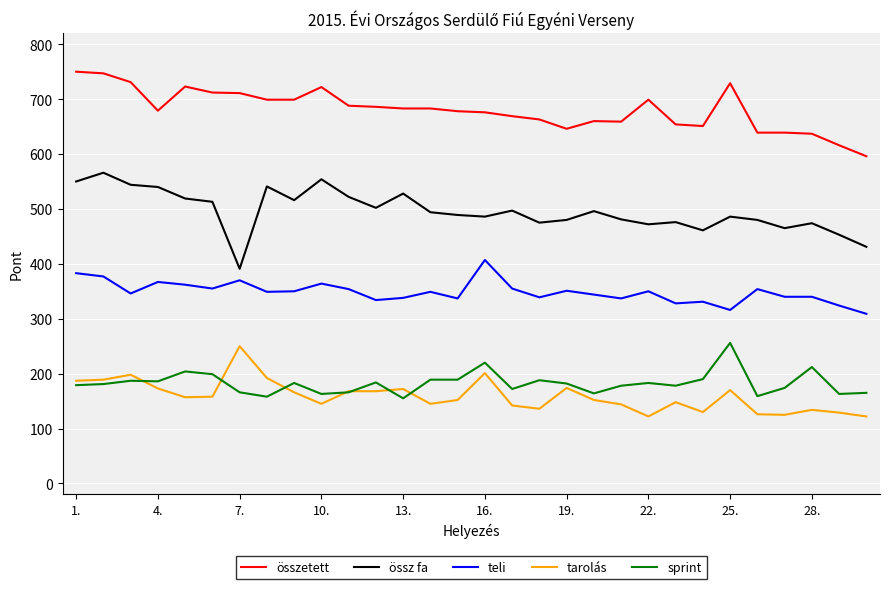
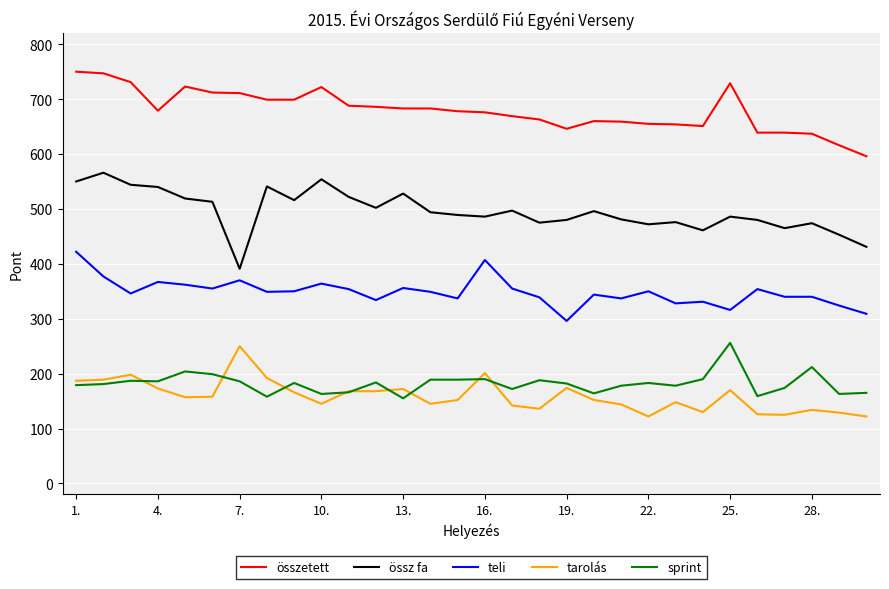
  {
    "összetett": {
      "1.": 750,
      "4.": 680,
      "7.": 710,
      "10.": 720,
      "13.": 680,
      "16.": 680,
      "19.": 650,
-     "22.": 700,
+     "22.": 660,
      "25.": 730,
      "28.": 640
    },
    "össz fa": {
      "1.": 550,
      "4.": 540,
      "7.": 390,
      "10.": 550,
      "13.": 530,
      "16.": 490,
      "19.": 480,
      "22.": 470,
      "25.": 490,
      "28.": 470
    },
    "teli": {
-     "1.": 380,
+     "1.": 420,
      "4.": 370,
      "7.": 370,
      "10.": 360,
-     "13.": 340,
+     "13.": 360,
      "16.": 410,
-     "19.": 350,
+     "19.": 300,
      "22.": 350,
      "25.": 320,
      "28.": 340
    },
    "tarolás": {
      "1.": 190,
      "4.": 170,
      "7.": 250,
      "10.": 150,
      "13.": 170,
      "16.": 200,
      "19.": 170,
      "22.": 120,
      "25.": 170,
      "28.": 130
    },
    "sprint": {
      "1.": 180,
      "4.": 190,
-     "7.": 170,
+     "7.": 190,
      "10.": 160,
      "13.": 160,
-     "16.": 220,
+     "16.": 190,
      "19.": 180,
      "22.": 180,
      "25.": 260,
      "28.": 210
    }
  }
